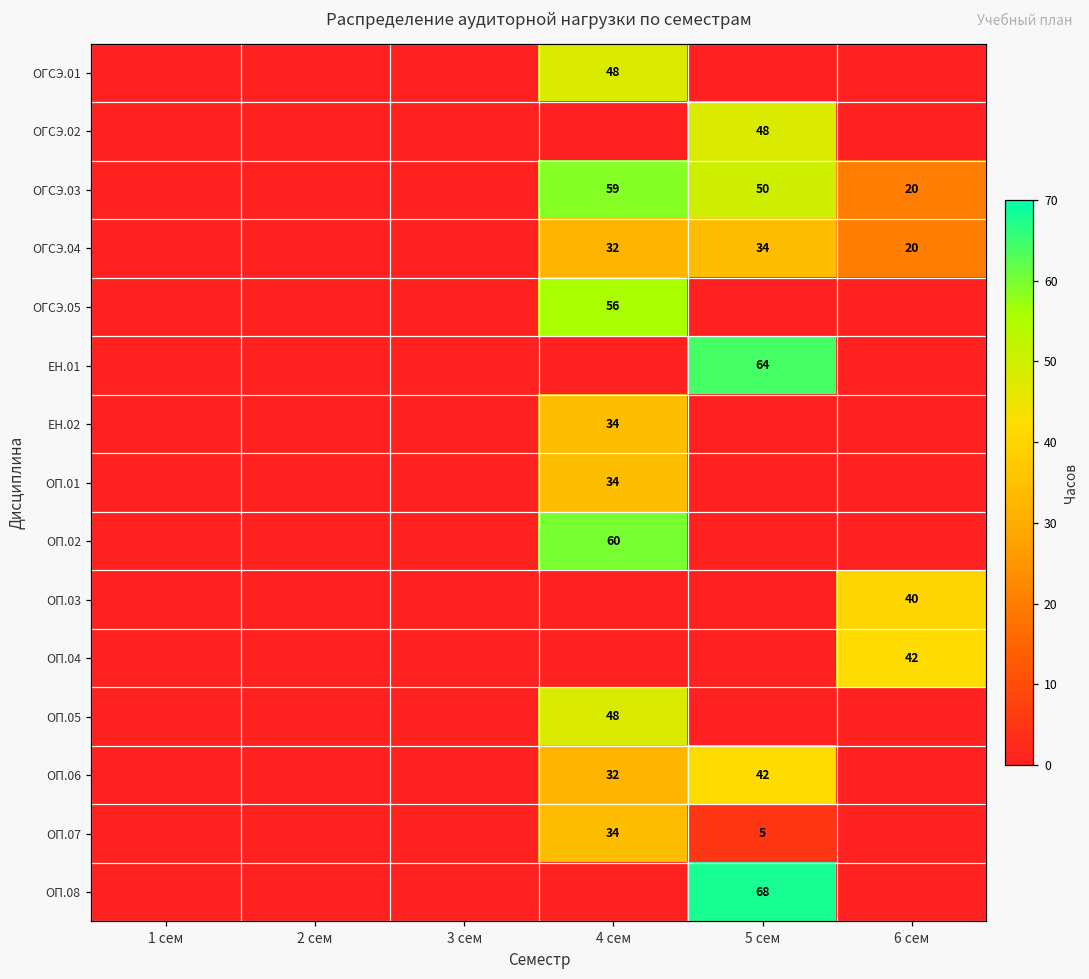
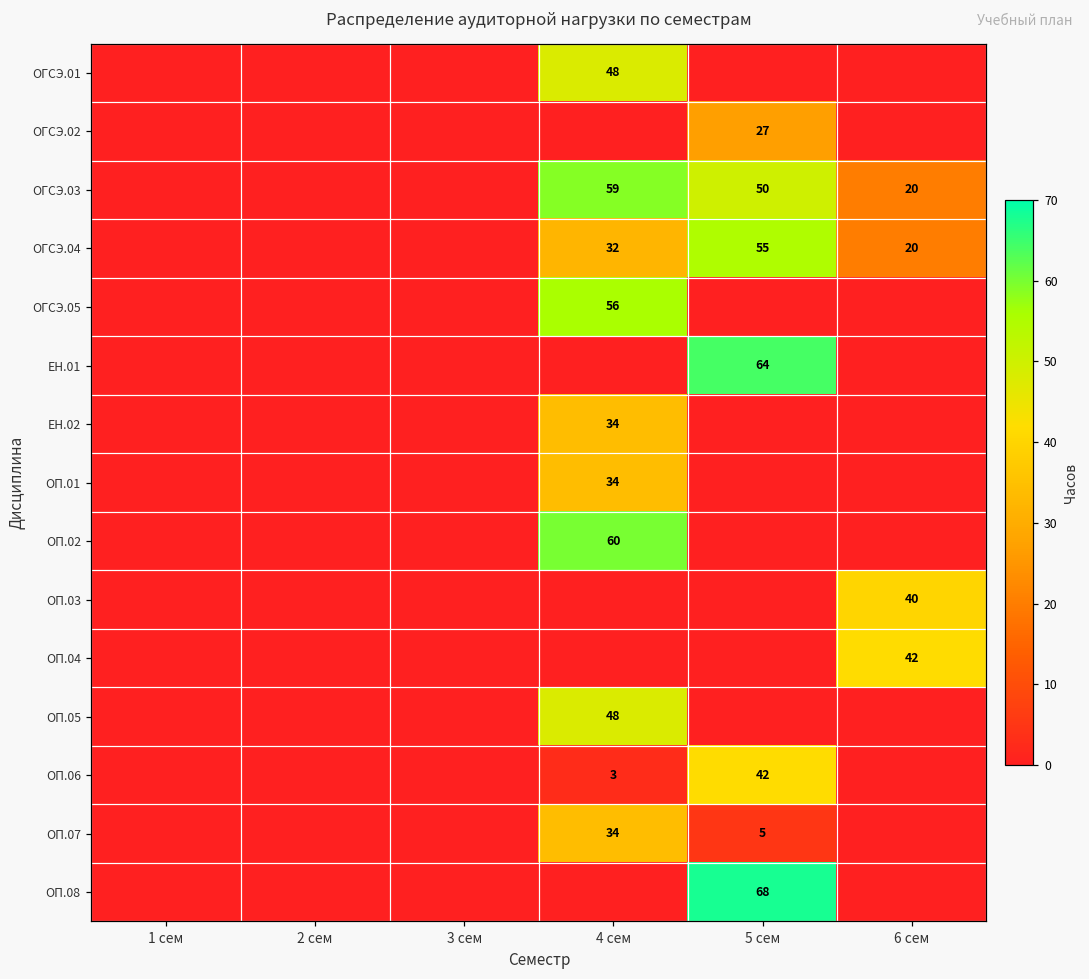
  {
    "ОГСЭ.01": {
      "4 сем": 48
    },
    "ОГСЭ.02": {
-     "5 сем": 48
+     "5 сем": 27
    },
    "ОГСЭ.03": {
      "4 сем": 59,
      "5 сем": 50,
      "6 сем": 20
    },
    "ОГСЭ.04": {
      "4 сем": 32,
-     "5 сем": 34,
+     "5 сем": 55,
      "6 сем": 20
    },
    "ОГСЭ.05": {
      "4 сем": 56
    },
    "ЕН.01": {
      "5 сем": 64
    },
    "ЕН.02": {
      "4 сем": 34
    },
    "ОП.01": {
      "4 сем": 34
    },
    "ОП.02": {
      "4 сем": 60
    },
    "ОП.03": {
      "6 сем": 40
    },
    "ОП.04": {
      "6 сем": 42
    },
    "ОП.05": {
      "4 сем": 48
    },
    "ОП.06": {
-     "4 сем": 32,
+     "4 сем": 3,
      "5 сем": 42
    },
    "ОП.07": {
      "4 сем": 34,
      "5 сем": 5
    },
    "ОП.08": {
      "5 сем": 68
    }
  }
